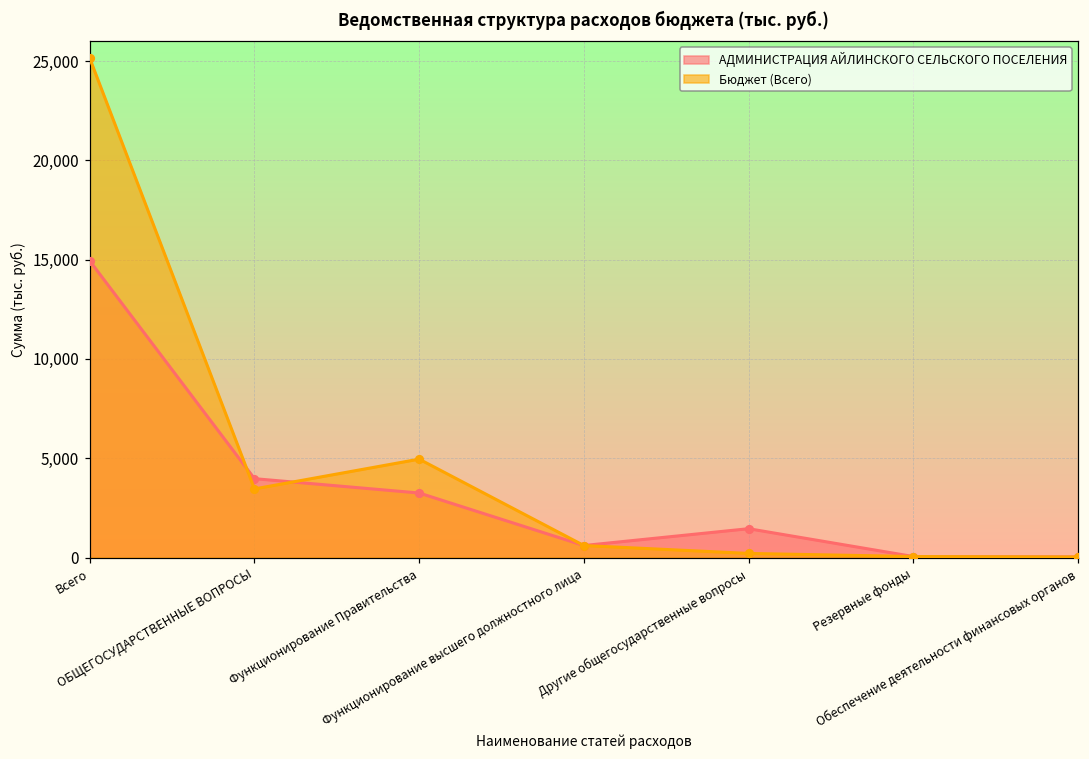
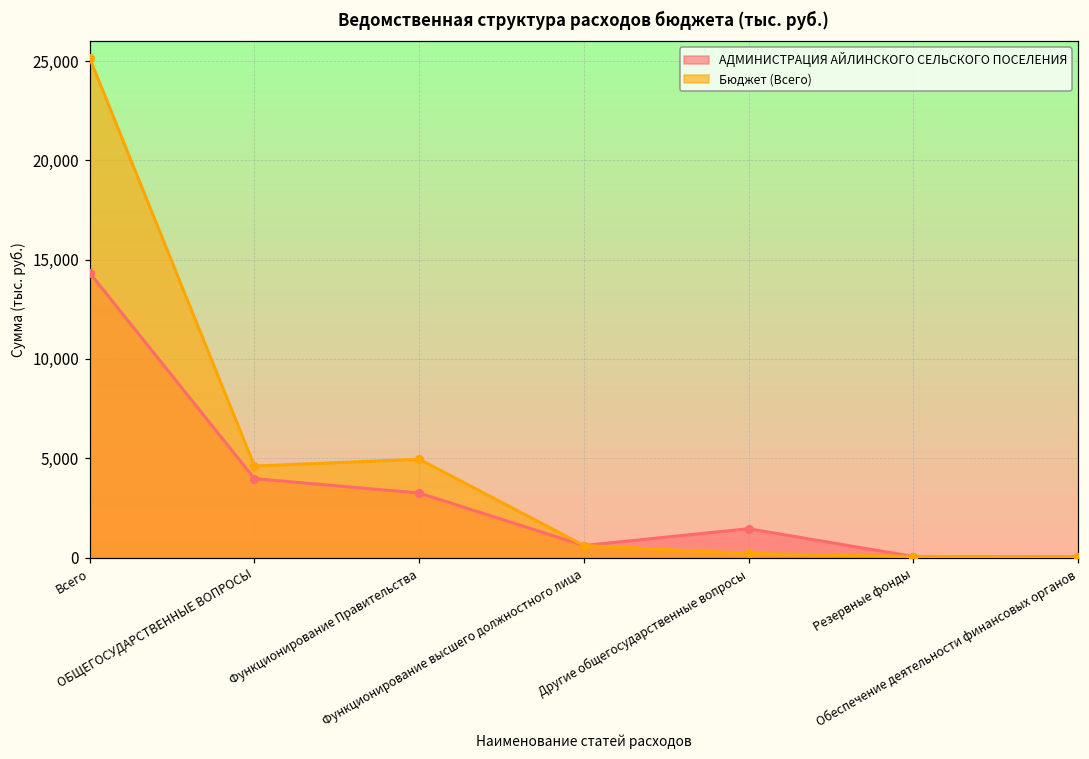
  {
    "АДМИНИСТРАЦИЯ АЙЛИНСКОГО СЕЛЬСКОГО ПОСЕЛЕНИЯ": {
-     "Всего": "14,900",
+     "Всего": "14,300",
      "ОБЩЕГОСУДАРСТВЕННЫЕ ВОПРОСЫ": "4,000",
      "Функционирование Правительства": "3,200",
      "Другие общегосударственные вопросы": "1,500"
    },
    "Бюджет (Всего)": {
      "Всего": "25,100",
-     "ОБЩЕГОСУДАРСТВЕННЫЕ ВОПРОСЫ": "3,500",
+     "ОБЩЕГОСУДАРСТВЕННЫЕ ВОПРОСЫ": "4,600",
      "Функционирование Правительства": "5,000",
      "Другие общегосударственные вопросы": "200"
    }
  }
